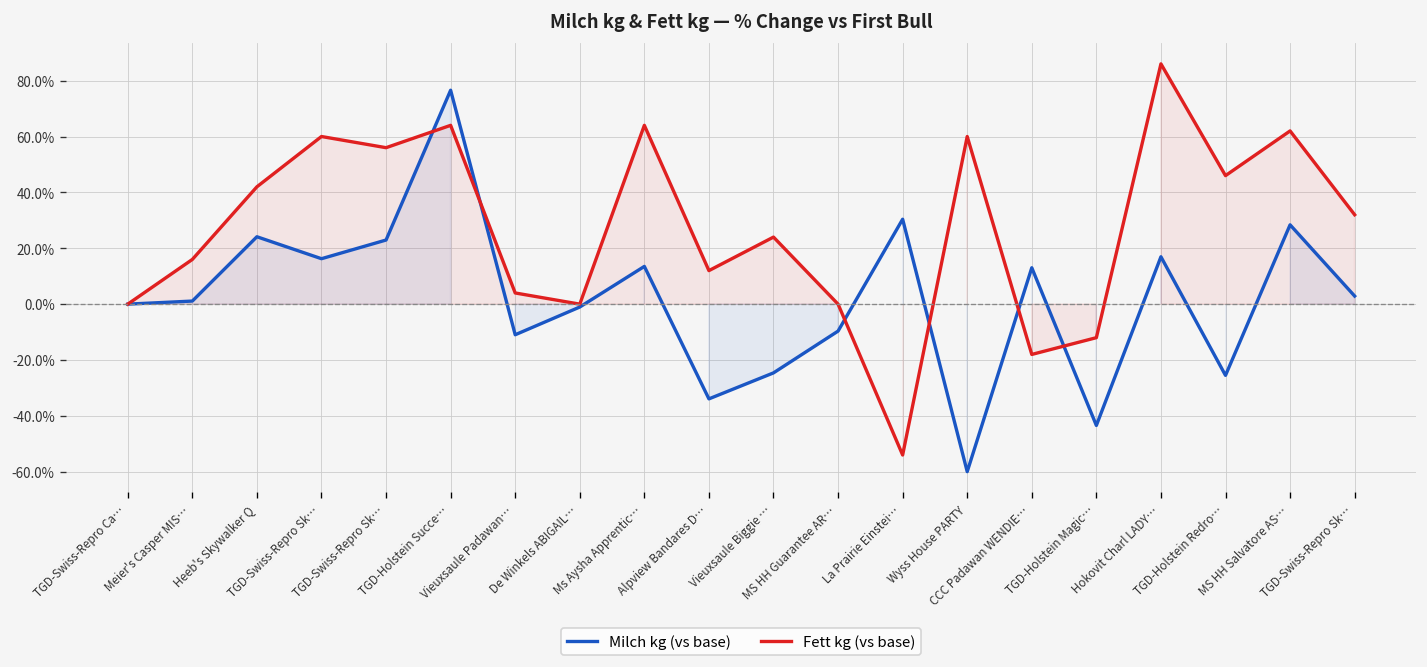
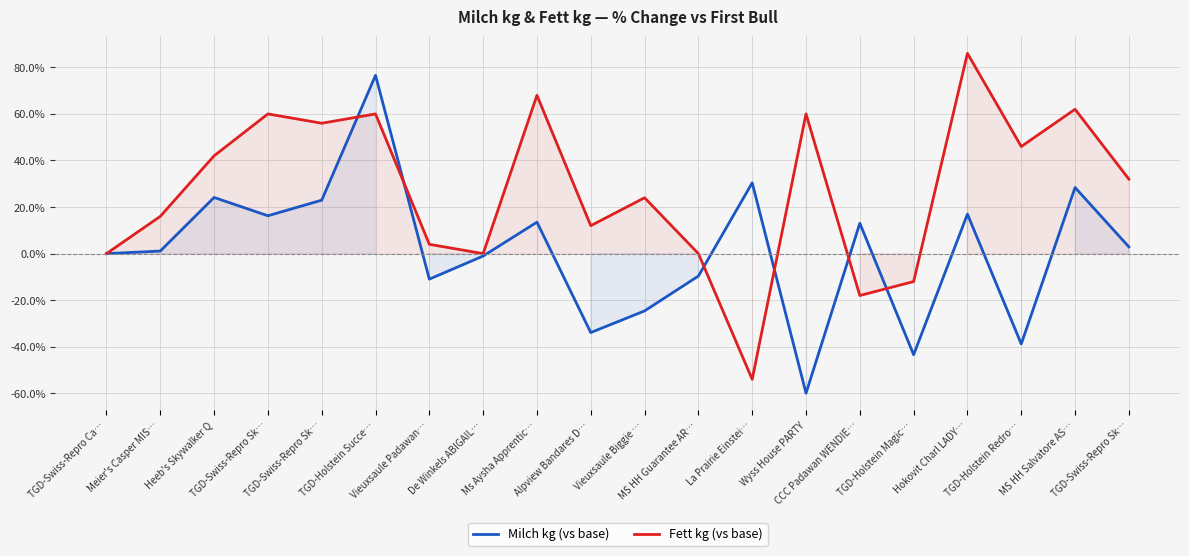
  {
    "Milch kg (vs base)": {
      "Meier's Casper MIS…": "1%",
      "Heeb's Skywalker Q": "24%",
      "TGD-Holstein Succe…": "77%",
      "Vieuxsaule Padawan…": "-11%",
      "Ms Aysha Apprentic…": "14%",
      "Alpview Bandares D…": "-34%",
      "Vieuxsaule Biggie …": "-25%",
      "MS HH Guarantee AR…": "-10%",
      "La Prairie Einstei…": "30%",
      "Wyss House PARTY": "-60%",
      "CCC Padawan WENDIE…": "13%",
      "TGD-Holstein Magic…": "-43%",
      "Hokovit Charl LADY…": "17%",
-     "TGD-Holstein Redro…": "-25%",
+     "TGD-Holstein Redro…": "-39%",
      "MS HH Salvatore AS…": "28%"
    },
    "Fett kg (vs base)": {
      "Meier's Casper MIS…": "16%",
      "Heeb's Skywalker Q": "42%",
-     "TGD-Holstein Succe…": "64%",
+     "TGD-Holstein Succe…": "60%",
      "Vieuxsaule Padawan…": "4%",
-     "Ms Aysha Apprentic…": "64%",
+     "Ms Aysha Apprentic…": "68%",
      "Alpview Bandares D…": "12%",
      "Vieuxsaule Biggie …": "24%",
      "MS HH Guarantee AR…": "0%",
      "La Prairie Einstei…": "-54%",
      "Wyss House PARTY": "60%",
      "CCC Padawan WENDIE…": "-18%",
      "TGD-Holstein Magic…": "-12%",
      "Hokovit Charl LADY…": "86%",
      "TGD-Holstein Redro…": "46%",
      "MS HH Salvatore AS…": "62%"
    }
  }
